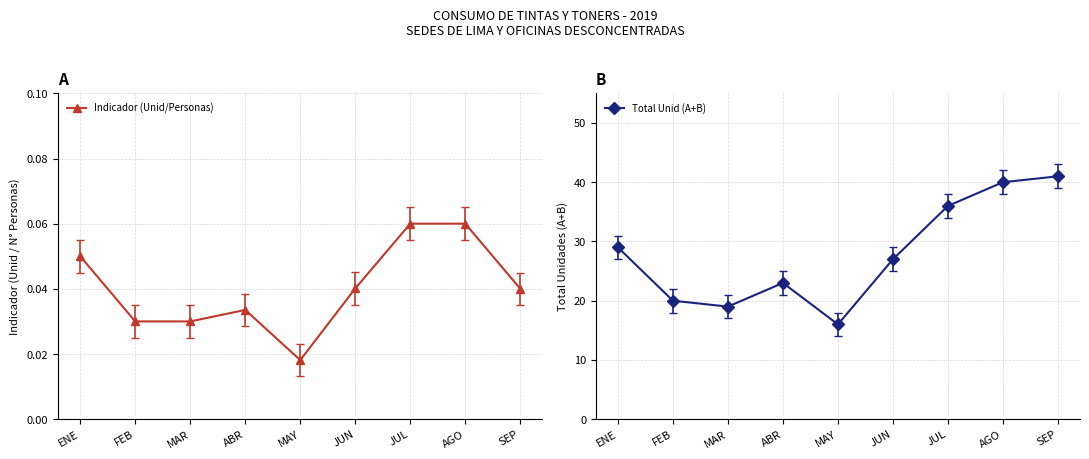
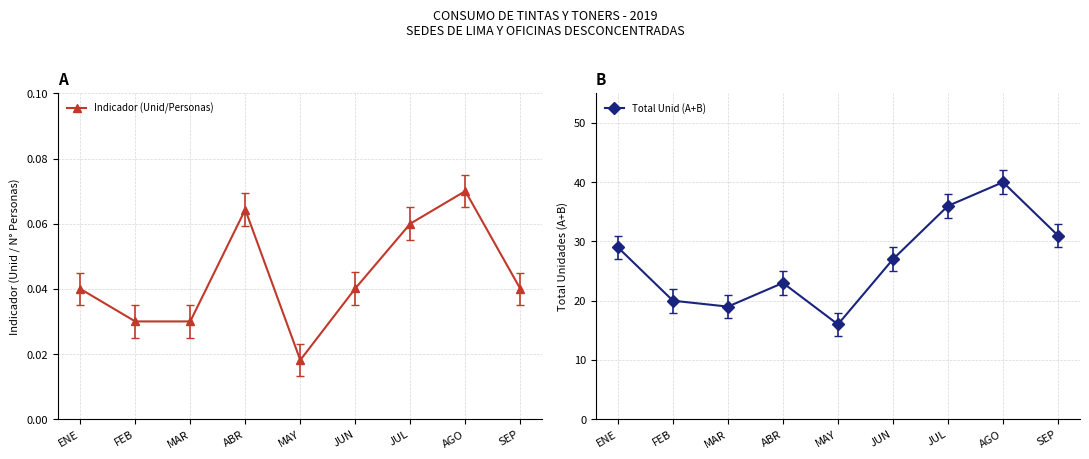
  {
    "A": {
      "Indicador (Unid/Personas)": {
-       "ENE": 0.05,
+       "ENE": 0.04,
        "FEB": 0.030,
        "MAR": 0.030,
-       "ABR": 0.034,
+       "ABR": 0.064,
        "MAY": 0.018,
        "JUN": 0.040,
        "JUL": 0.060,
-       "AGO": 0.06,
+       "AGO": 0.07,
        "SEP": 0.040
      }
    },
    "B": {
      "Total Unid (A+B)": {
        "ENE": 29,
        "FEB": 20,
        "MAR": 19,
        "ABR": 23,
        "MAY": 16,
        "JUN": 27,
        "JUL": 36,
        "AGO": 40,
-       "SEP": 41
+       "SEP": 31
      }
    }
  }
